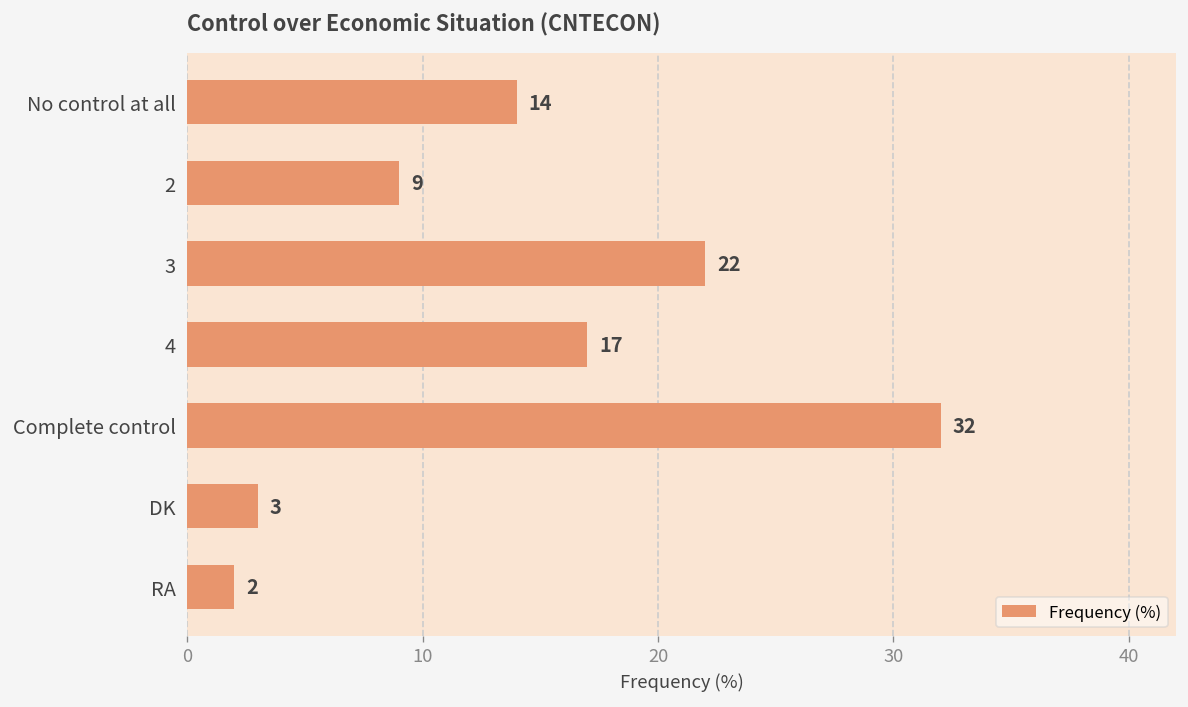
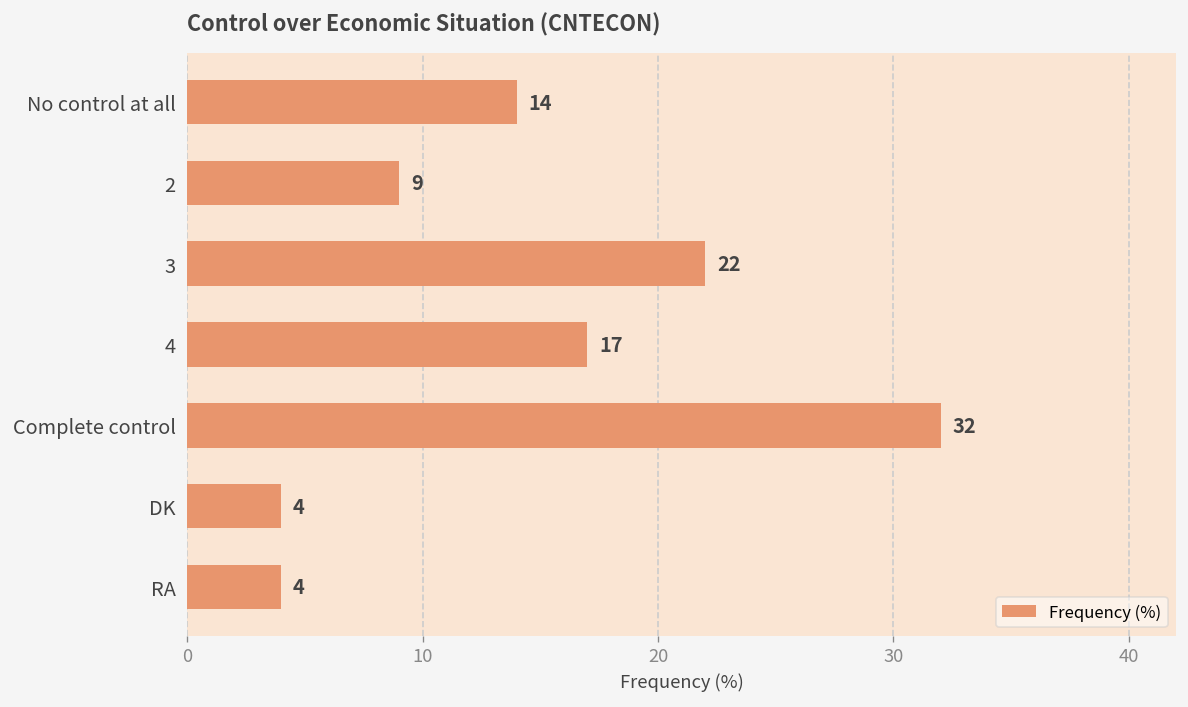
  {
    "No control at all": 14,
    "2": 9,
    "3": 22,
    "4": 17,
    "Complete control": 32,
-   "DK": 3,
-   "RA": 2
+   "DK": 4,
+   "RA": 4
  }
